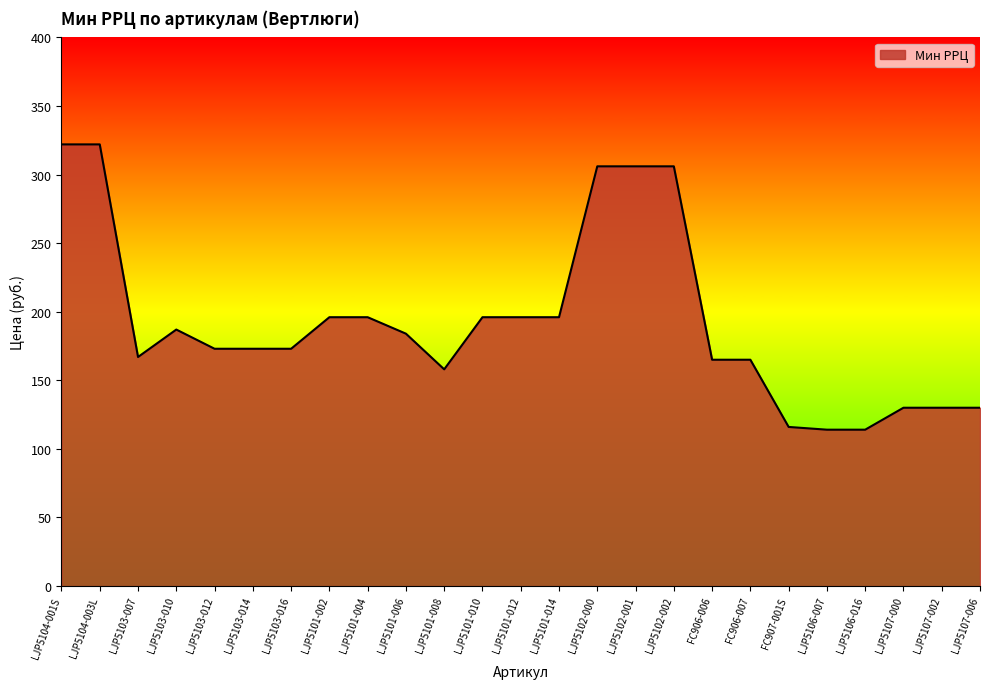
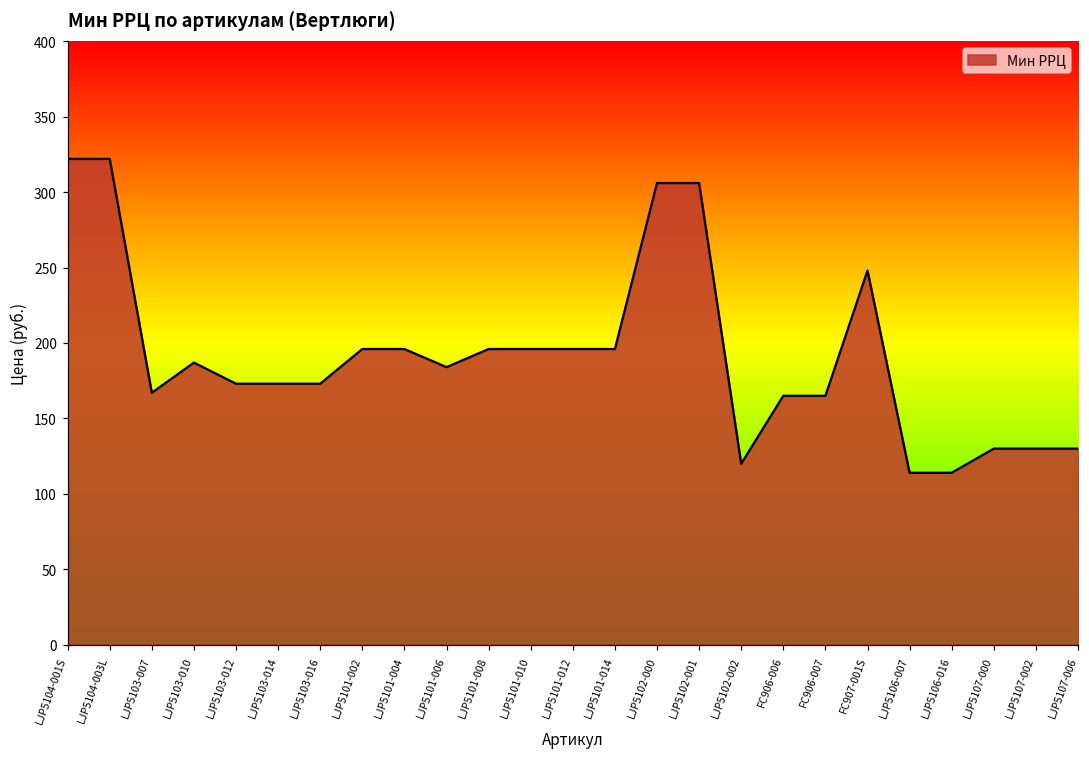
  {
    "LJP5104-001S": 322,
    "LJP5104-003L": 322,
    "LJP5103-007": 167,
    "LJP5103-010": 187,
    "LJP5103-012": 173,
    "LJP5103-014": 173,
    "LJP5103-016": 173,
    "LJP5101-002": 196,
    "LJP5101-004": 196,
    "LJP5101-006": 184,
-   "LJP5101-008": 158,
+   "LJP5101-008": 196,
    "LJP5101-010": 196,
    "LJP5101-012": 196,
    "LJP5101-014": 196,
    "LJP5102-000": 306,
    "LJP5102-001": 306,
-   "LJP5102-002": 306,
+   "LJP5102-002": 120,
    "FC906-006": 165,
    "FC906-007": 165,
-   "FC907-001S": 116,
+   "FC907-001S": 248,
    "LJP5106-007": 114,
    "LJP5106-016": 114,
    "LJP5107-000": 130,
    "LJP5107-002": 130,
    "LJP5107-006": 130
  }
